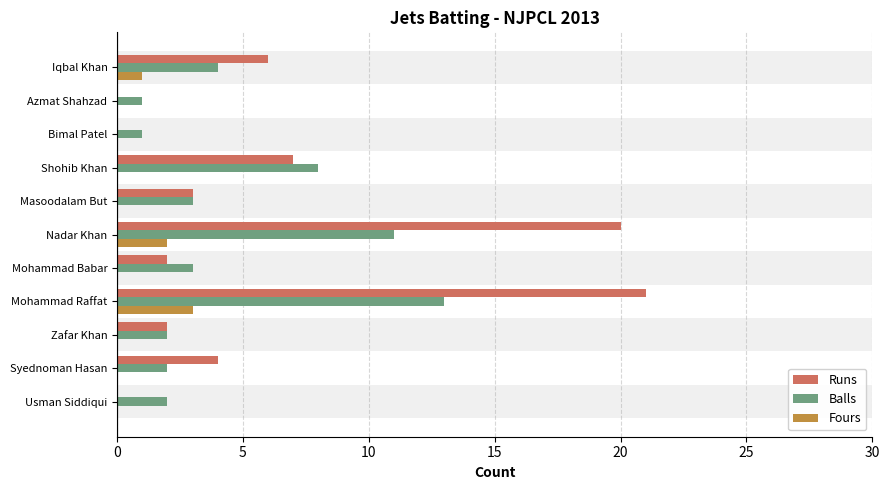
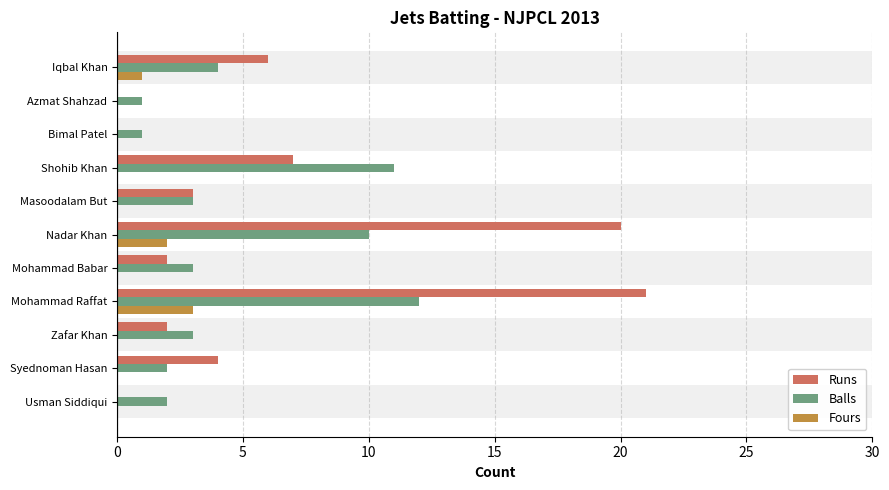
  {
    "Balls": {
      "Azmat Shahzad": 1,
-     "Shohib Khan": 8,
-     "Nadar Khan": 11,
-     "Mohammad Raffat": 13,
-     "Zafar Khan": 2,
+     "Shohib Khan": 11,
+     "Nadar Khan": 10,
+     "Mohammad Raffat": 12,
+     "Zafar Khan": 3,
      "Syednoman Hasan": 2
    }
  }
